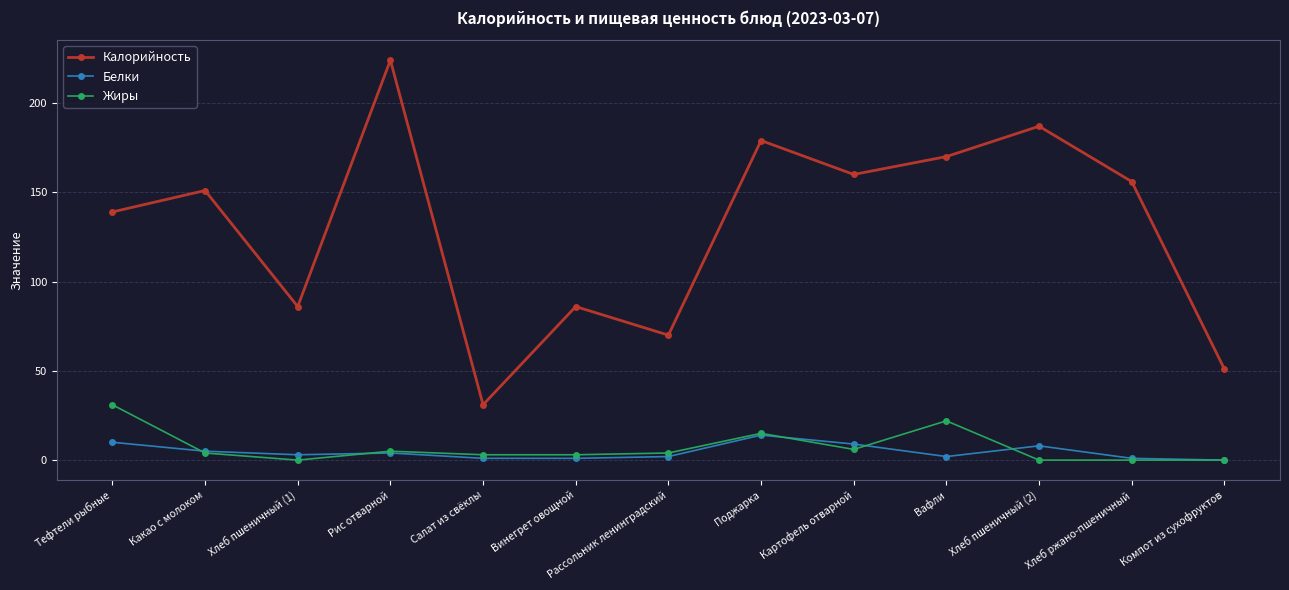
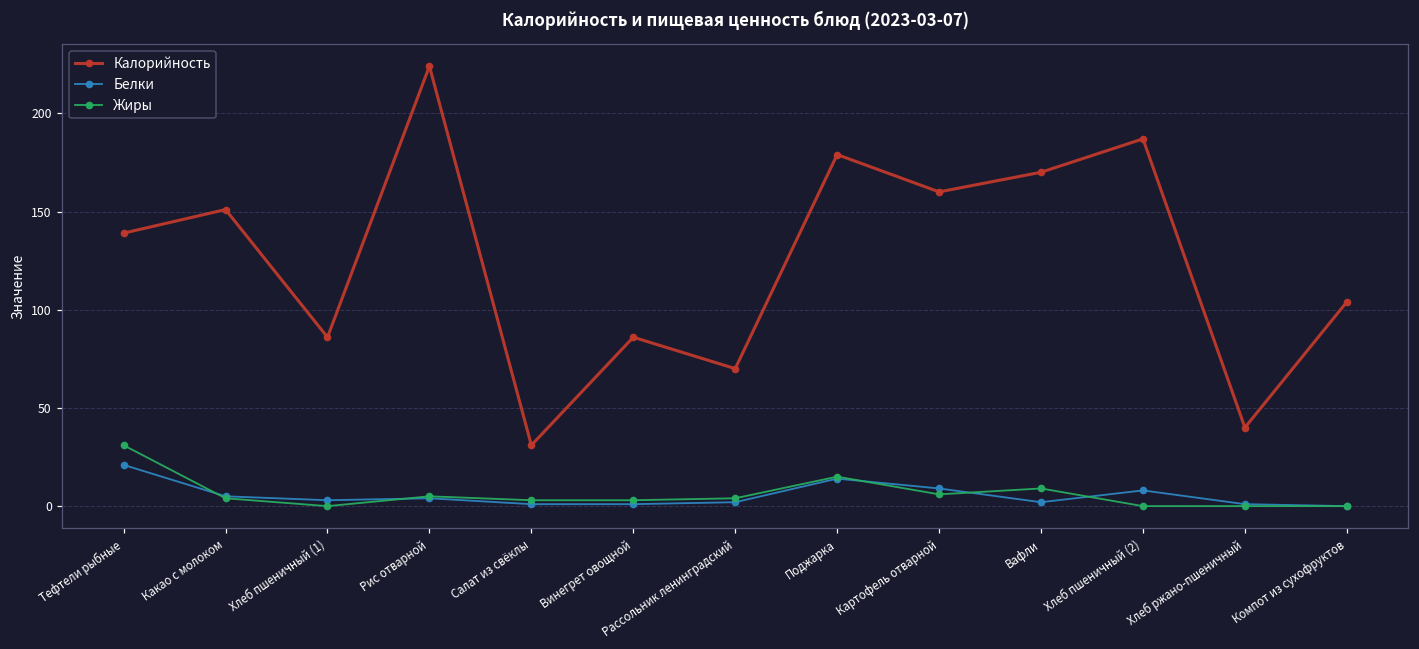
  {
    "Калорийность": {
      "Тефтели рыбные": 139,
      "Какао с молоком": 151,
      "Хлеб пшеничный (1)": 86,
      "Рис отварной": 224,
      "Салат из свёклы": 31,
      "Винегрет овощной": 86,
      "Рассольник ленинградский": 70,
      "Поджарка": 179,
      "Картофель отварной": 160,
      "Вафли": 170,
      "Хлеб пшеничный (2)": 187,
-     "Хлеб ржано-пшеничный": 156,
-     "Компот из сухофруктов": 51
+     "Хлеб ржано-пшеничный": 40,
+     "Компот из сухофруктов": 104
    },
    "Белки": {
-     "Тефтели рыбные": 10,
+     "Тефтели рыбные": 21,
      "Хлеб пшеничный (1)": 3,
      "Салат из свёклы": 1,
      "Винегрет овощной": 1,
      "Рассольник ленинградский": 2,
      "Картофель отварной": 9,
      "Вафли": 2,
      "Хлеб пшеничный (2)": 8
    },
    "Жиры": {
      "Тефтели рыбные": 31,
      "Хлеб пшеничный (1)": 0,
      "Салат из свёклы": 3,
      "Винегрет овощной": 3,
      "Рассольник ленинградский": 4,
      "Картофель отварной": 6,
-     "Вафли": 22,
+     "Вафли": 9,
      "Хлеб пшеничный (2)": 0
    }
  }
